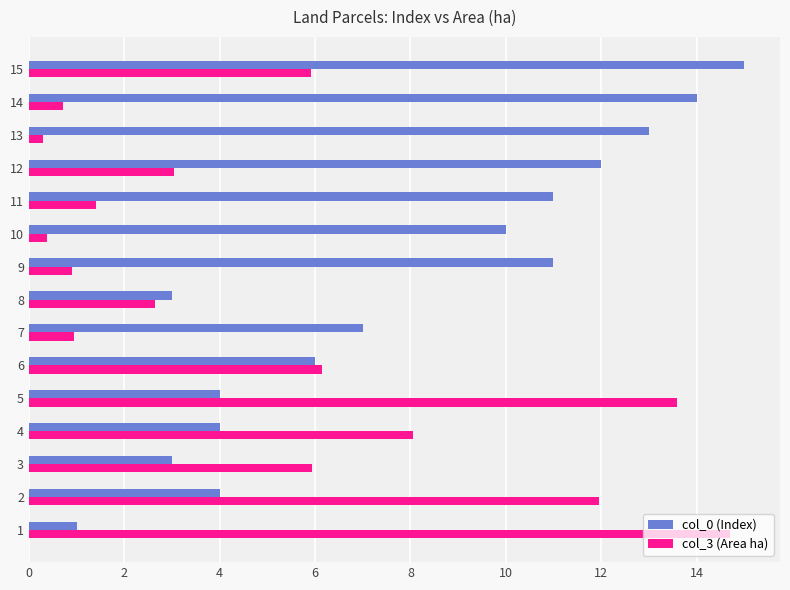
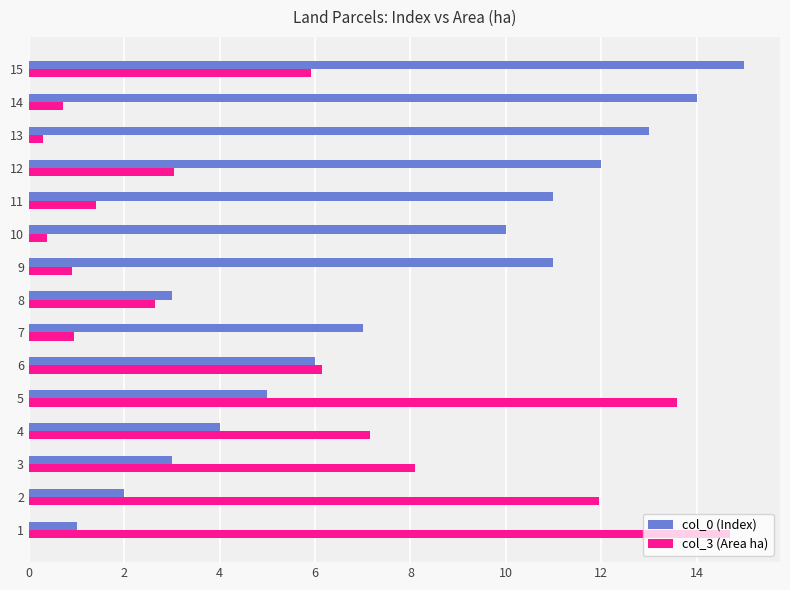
  {
    "col_0 (Index)": {
      "15": 15,
      "14": 14,
      "13": 13,
      "12": 12,
      "11": 11,
      "10": 10,
      "9": 11,
      "8": 3,
      "7": 7,
      "6": 6,
-     "5": 4,
+     "5": 5,
      "4": 4,
      "3": 3,
-     "2": 4,
+     "2": 2,
      "1": 1
    },
    "col_3 (Area ha)": {
      "15": 5.9,
      "14": 0.7,
      "13": 0.3,
      "12": 3.0,
      "11": 1.4,
      "10": 0.4,
      "9": 0.9,
      "8": 2.6,
      "7": 0.9,
      "6": 6.1,
      "5": 13.6,
-     "4": 8.1,
-     "3": 5.9,
+     "4": 7.2,
+     "3": 8.1,
      "2": 12.0
    }
  }
